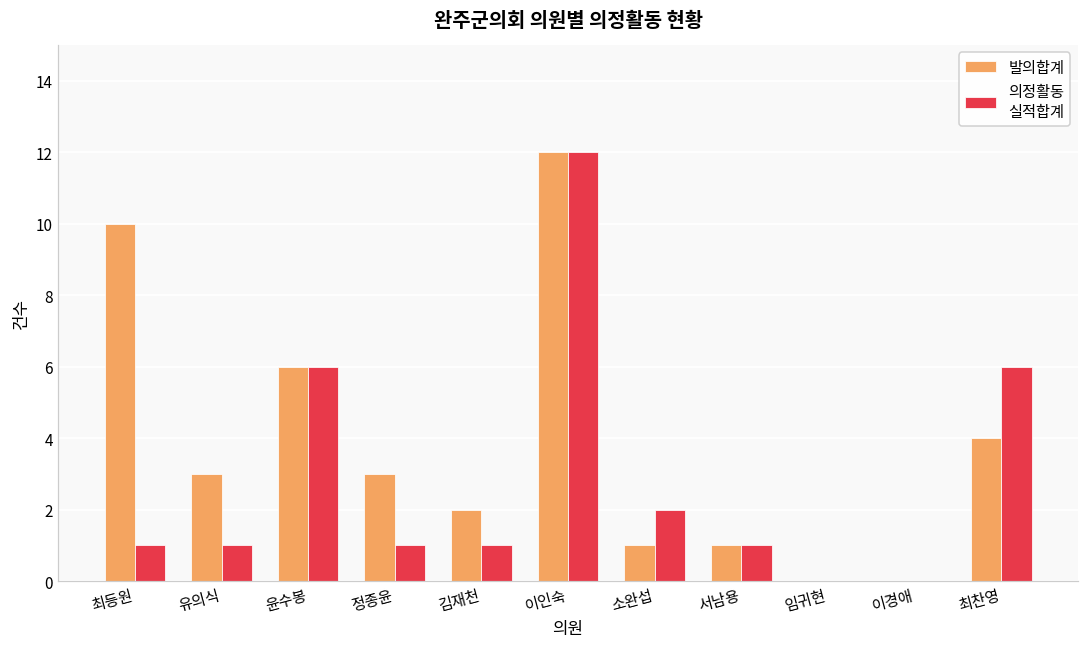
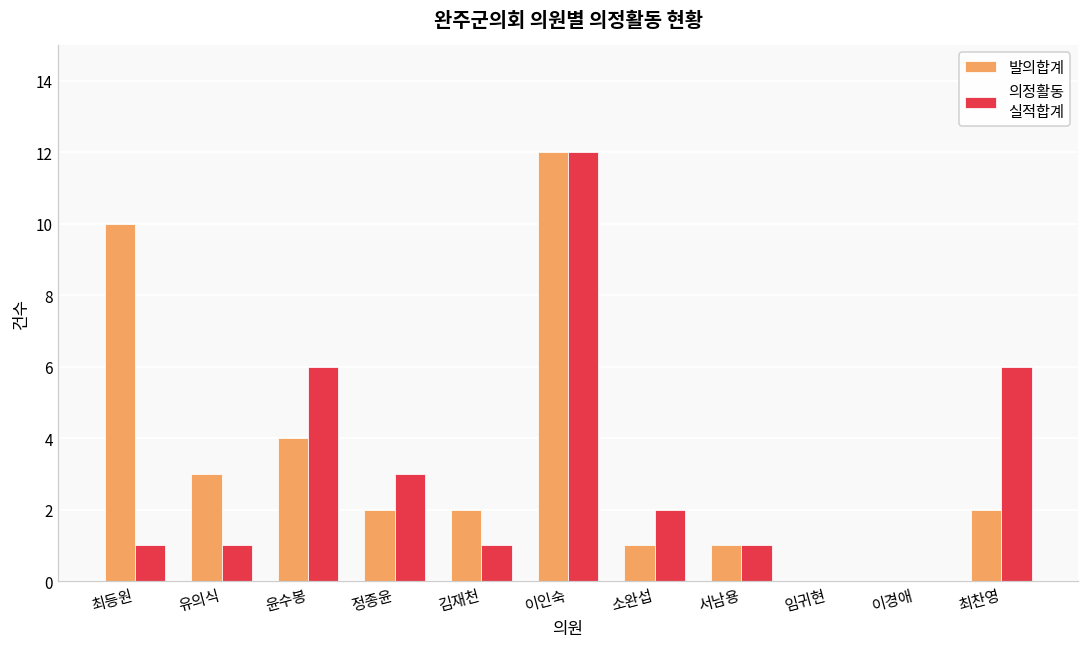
  {
    "발의합계": {
      "최등원": 10,
      "유의식": 3,
-     "윤수봉": 6,
-     "정종윤": 3,
+     "윤수봉": 4,
+     "정종윤": 2,
      "김재천": 2,
      "이인숙": 12,
      "소완섭": 1,
      "서남용": 1,
      "임귀현": 0,
      "이경애": 0,
-     "최찬영": 4
+     "최찬영": 2
    },
    "의정활동 실적합계": {
      "최등원": 1,
      "유의식": 1,
      "윤수봉": 6,
-     "정종윤": 1,
+     "정종윤": 3,
      "김재천": 1,
      "이인숙": 12,
      "소완섭": 2,
      "서남용": 1,
      "임귀현": 0,
      "이경애": 0,
      "최찬영": 6
    }
  }
